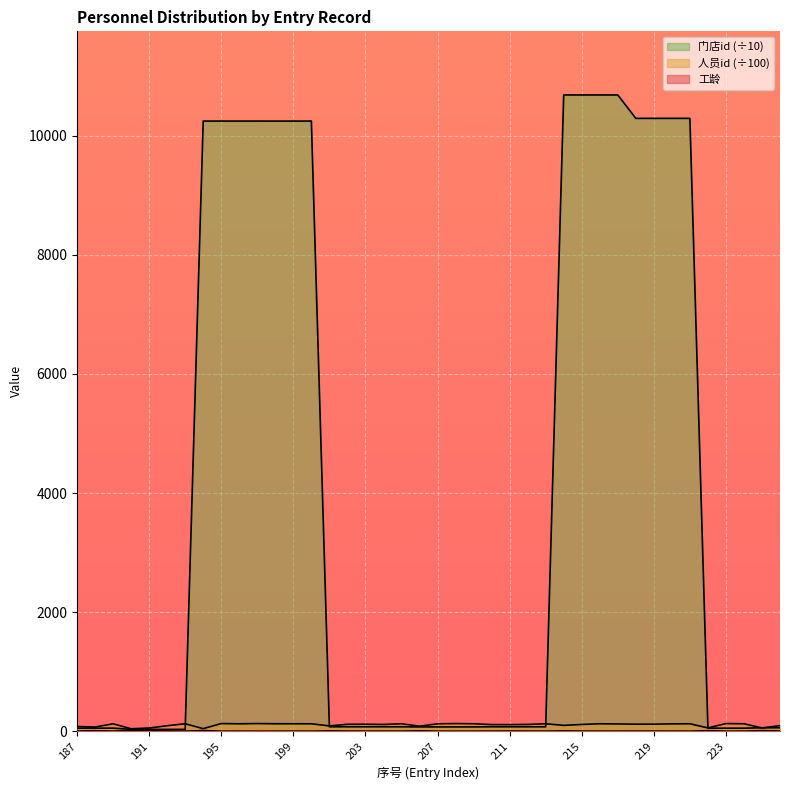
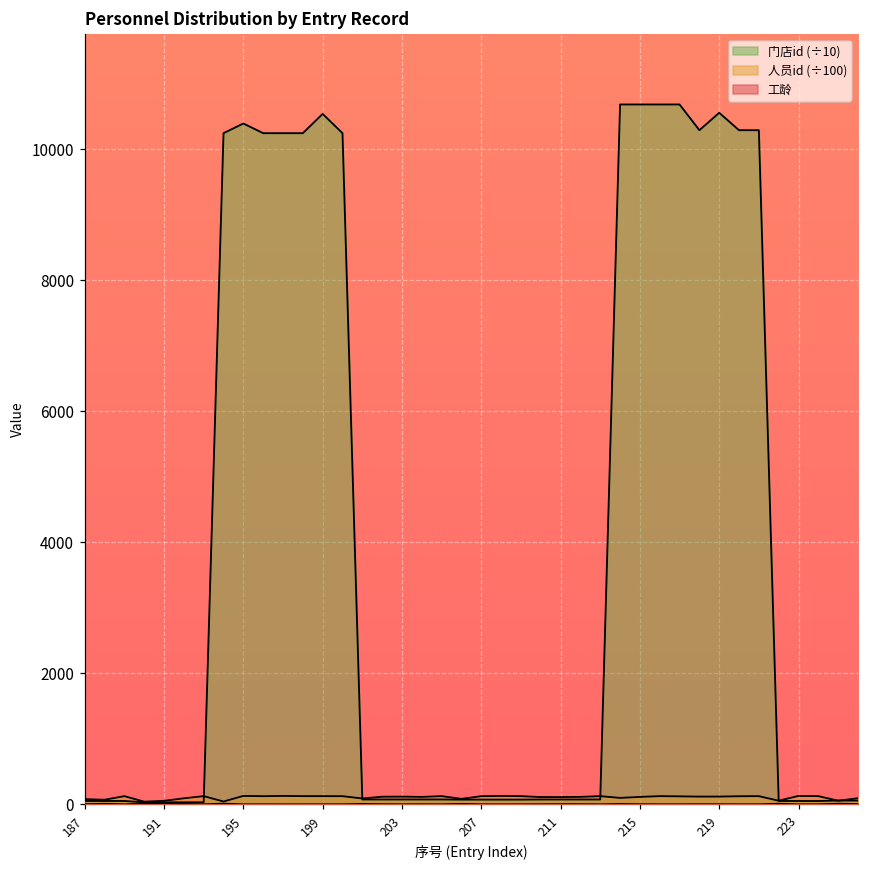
  {
    "门店id (÷10)": {
-     "195": 10200,
-     "199": 10200,
+     "195": 10400,
+     "199": 10500,
      "203": 100,
      "207": 100,
      "215": 10700,
-     "219": 10300,
+     "219": 10600,
      "223": 100
    },
    "人员id (÷100)": {
      "195": 100,
      "199": 100,
      "203": 100,
      "207": 100,
      "215": 100,
      "219": 100,
      "223": 100
    },
    "工龄": {
      "187": 0,
      "195": 0,
      "199": 0,
      "203": 0,
      "207": 0,
      "211": 0,
      "215": 0,
      "219": 0,
      "223": 0
    }
  }
